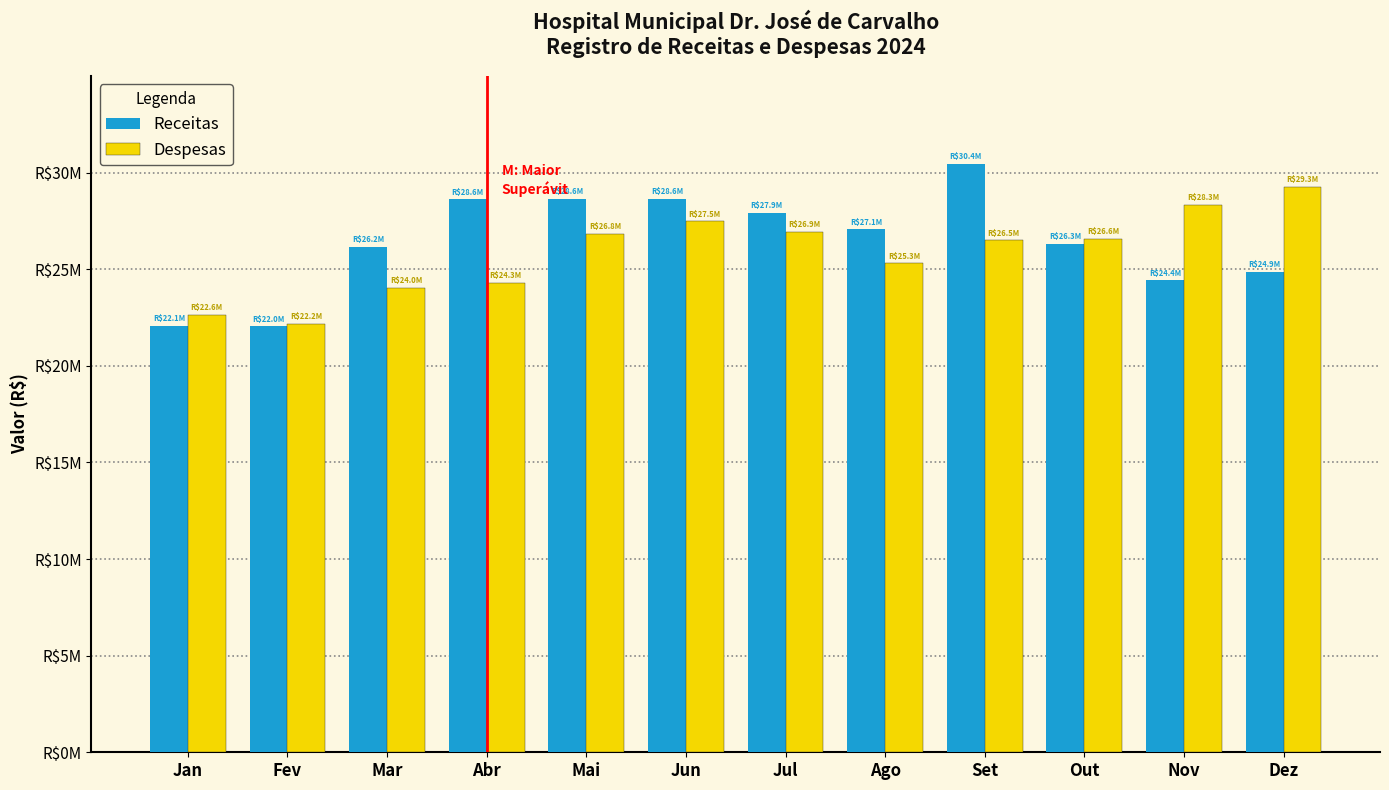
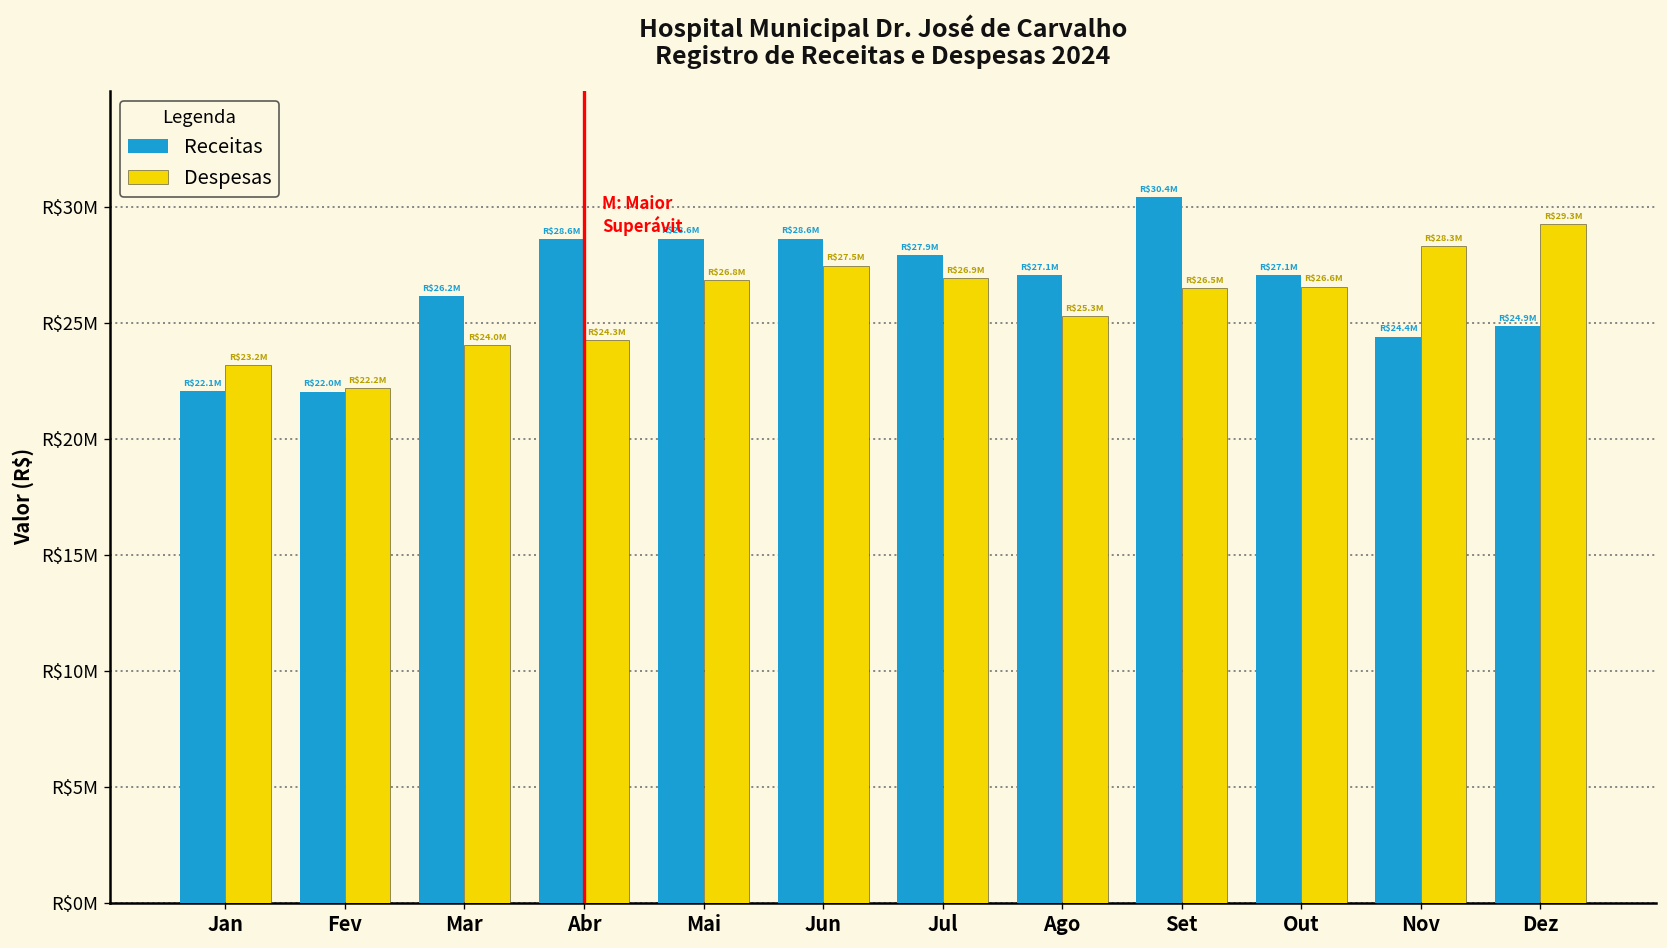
  {
    "Receitas": {
      "Jan": "$22.1M",
      "Fev": "$22.0M",
      "Mar": "$26.2M",
      "Abr": "$28.6M",
      "Jun": "$28.6M",
      "Jul": "$27.9M",
      "Ago": "$27.1M",
      "Set": "$30.4M",
-     "Out": "$26.3M",
+     "Out": "$27.1M",
      "Nov": "$24.4M",
      "Dez": "$24.9M"
    },
    "Despesas": {
-     "Jan": "$22.6M",
+     "Jan": "$23.2M",
      "Fev": "$22.2M",
      "Mar": "$24.0M",
      "Abr": "$24.3M",
      "Mai": "$26.8M",
      "Jun": "$27.5M",
      "Jul": "$26.9M",
      "Ago": "$25.3M",
      "Set": "$26.5M",
      "Out": "$26.6M",
      "Nov": "$28.3M",
      "Dez": "$29.3M"
    }
  }
